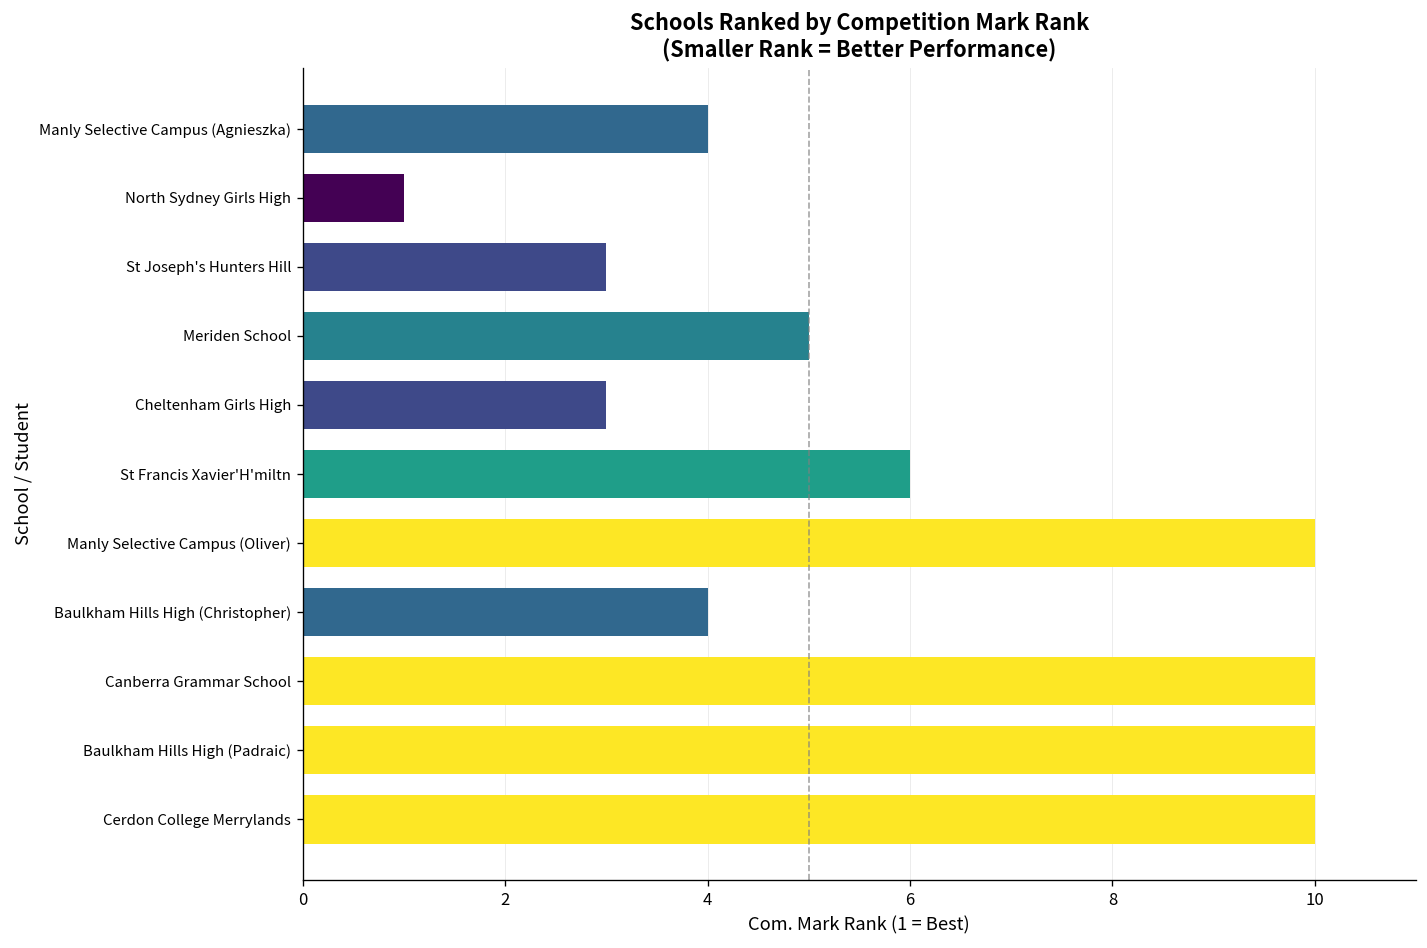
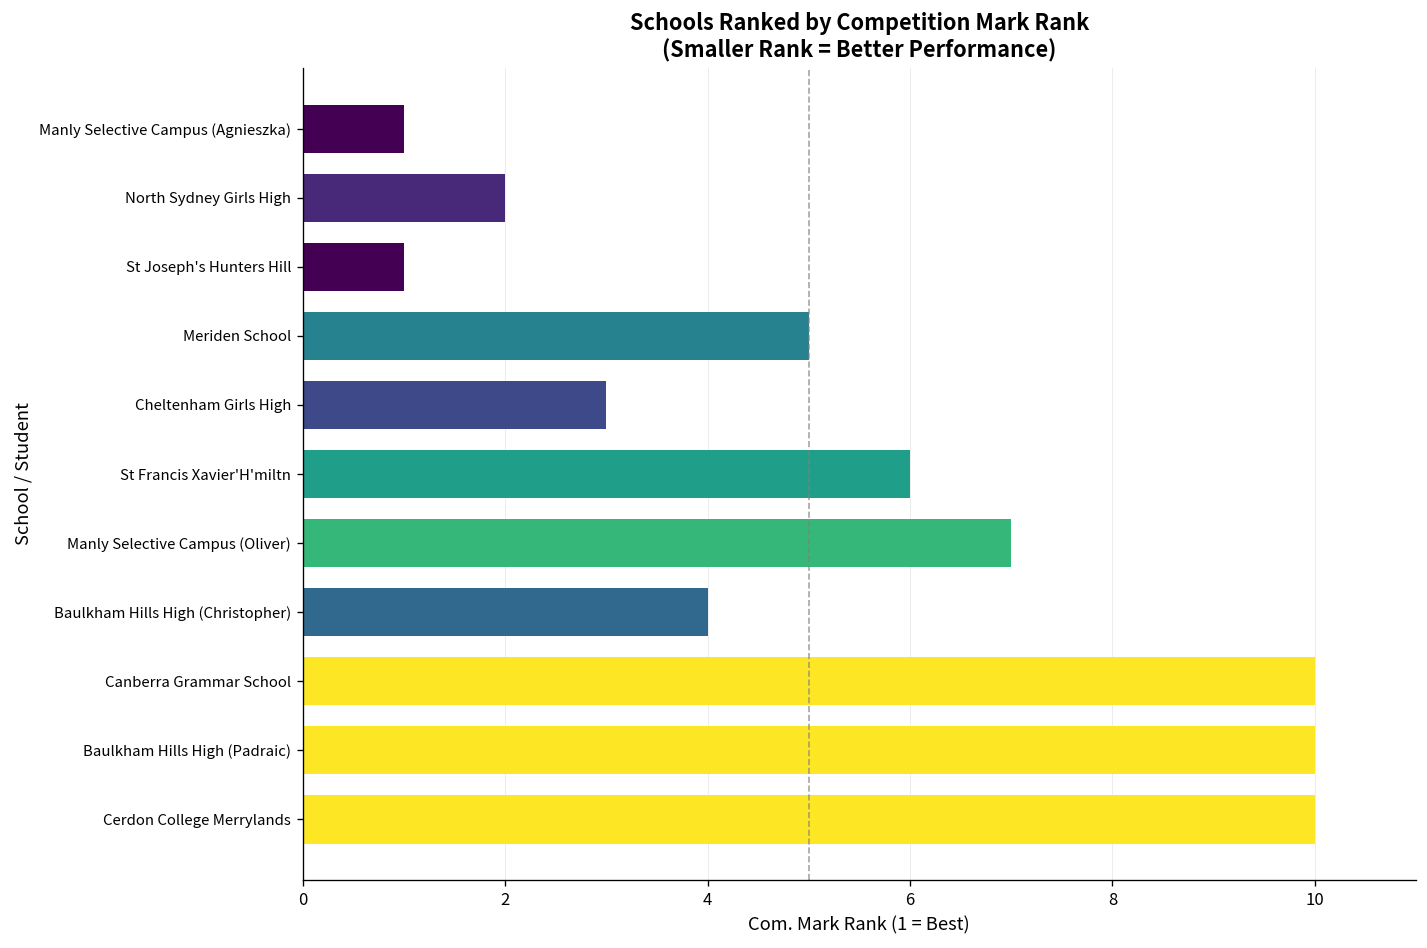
  {
-   "Manly Selective Campus (Agnieszka)": 4,
-   "North Sydney Girls High": 1,
-   "St Joseph's Hunters Hill": 3,
+   "Manly Selective Campus (Agnieszka)": 1,
+   "North Sydney Girls High": 2,
+   "St Joseph's Hunters Hill": 1,
    "Meriden School": 5,
    "Cheltenham Girls High": 3,
    "St Francis Xavier'H'miltn": 6,
-   "Manly Selective Campus (Oliver)": 10,
+   "Manly Selective Campus (Oliver)": 7,
    "Baulkham Hills High (Christopher)": 4,
    "Canberra Grammar School": 10,
    "Baulkham Hills High (Padraic)": 10,
    "Cerdon College Merrylands": 10
  }
